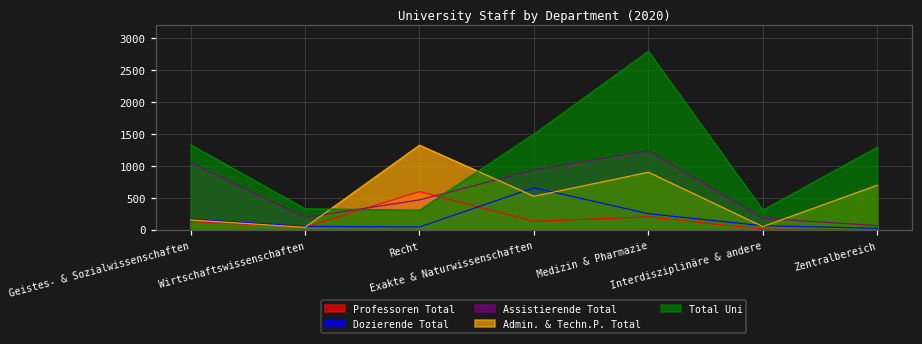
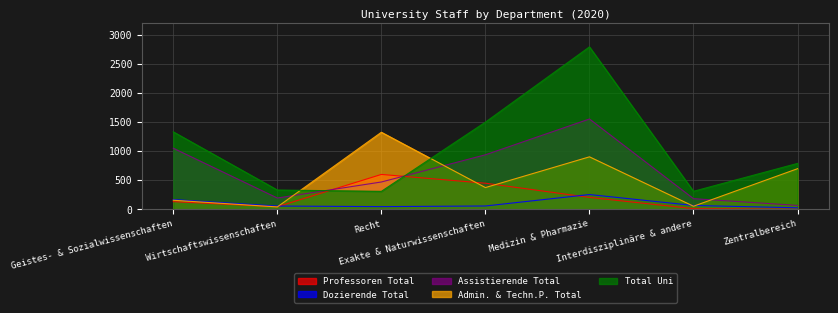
  {
    "Professoren Total": {
      "Recht": 600,
-     "Exakte & Naturwissenschaften": 100,
+     "Exakte & Naturwissenschaften": 400,
      "Medizin & Pharmazie": 200
    },
    "Dozierende Total": {
      "Recht": 0,
-     "Exakte & Naturwissenschaften": 700,
+     "Exakte & Naturwissenschaften": 100,
      "Medizin & Pharmazie": 300
    },
    "Assistierende Total": {
      "Geistes- & Sozialwissenschaften": 1100,
      "Wirtschaftswissenschaften": 200,
      "Recht": 500,
      "Exakte & Naturwissenschaften": 900,
-     "Medizin & Pharmazie": 1200,
+     "Medizin & Pharmazie": 1600,
      "Interdisziplinäre & andere": 200
    },
    "Admin. & Techn.P. Total": {
      "Recht": 1300,
-     "Exakte & Naturwissenschaften": 500,
+     "Exakte & Naturwissenschaften": 400,
      "Medizin & Pharmazie": 900,
      "Zentralbereich": 700
    },
    "Total Uni": {
      "Geistes- & Sozialwissenschaften": 1300,
      "Wirtschaftswissenschaften": 300,
      "Recht": 300,
      "Exakte & Naturwissenschaften": 1500,
      "Medizin & Pharmazie": 2800,
      "Interdisziplinäre & andere": 300,
-     "Zentralbereich": 1300
+     "Zentralbereich": 800
    }
  }
